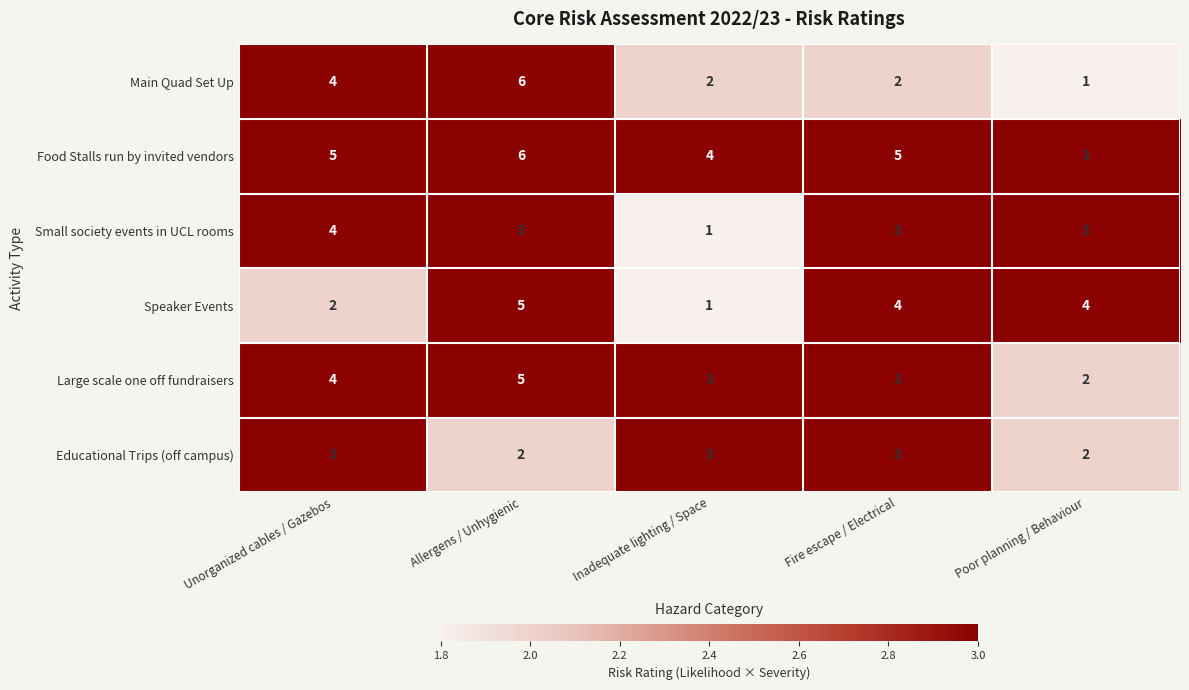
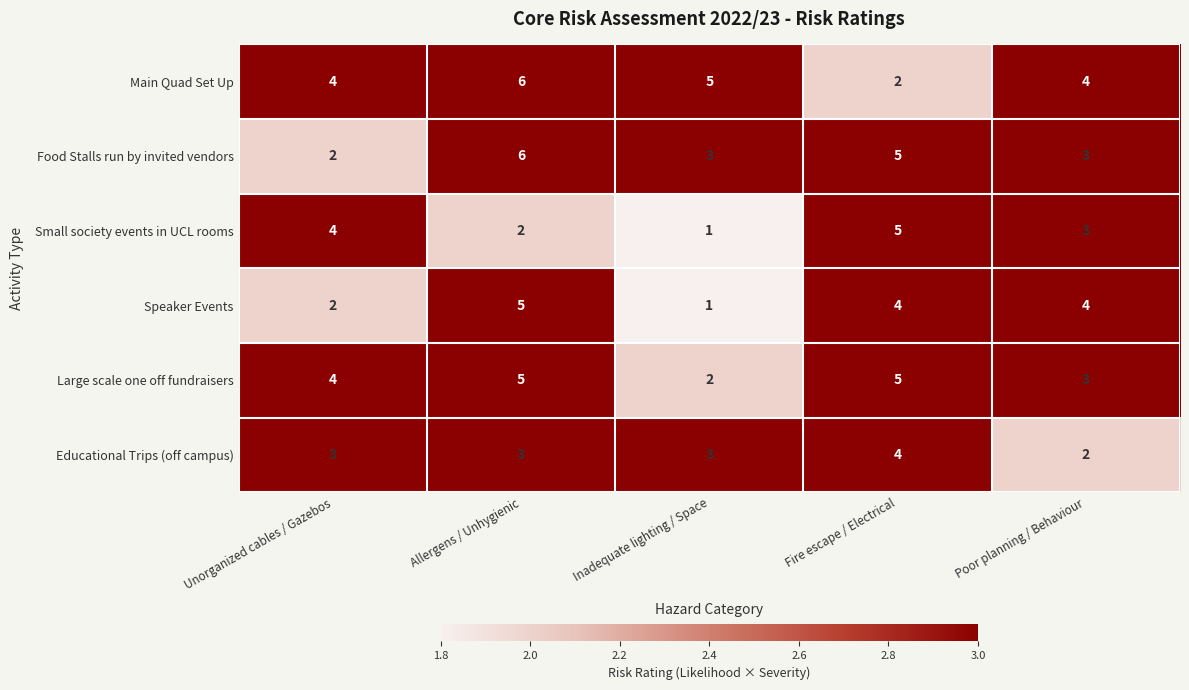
  {
    "Main Quad Set Up": {
      "Unorganized cables / Gazebos": 4,
      "Allergens / Unhygienic": 6,
-     "Inadequate lighting / Space": 2,
+     "Inadequate lighting / Space": 5,
      "Fire escape / Electrical": 2,
-     "Poor planning / Behaviour": 1
+     "Poor planning / Behaviour": 4
    },
    "Food Stalls run by invited vendors": {
-     "Unorganized cables / Gazebos": 5,
+     "Unorganized cables / Gazebos": 2,
      "Allergens / Unhygienic": 6,
-     "Inadequate lighting / Space": 4,
+     "Inadequate lighting / Space": 3,
      "Fire escape / Electrical": 5,
      "Poor planning / Behaviour": 3
    },
    "Small society events in UCL rooms": {
      "Unorganized cables / Gazebos": 4,
-     "Allergens / Unhygienic": 3,
+     "Allergens / Unhygienic": 2,
      "Inadequate lighting / Space": 1,
-     "Fire escape / Electrical": 3,
+     "Fire escape / Electrical": 5,
      "Poor planning / Behaviour": 3
    },
    "Speaker Events": {
      "Unorganized cables / Gazebos": 2,
      "Allergens / Unhygienic": 5,
      "Inadequate lighting / Space": 1,
      "Fire escape / Electrical": 4,
      "Poor planning / Behaviour": 4
    },
    "Large scale one off fundraisers": {
      "Unorganized cables / Gazebos": 4,
      "Allergens / Unhygienic": 5,
-     "Inadequate lighting / Space": 3,
-     "Fire escape / Electrical": 3,
-     "Poor planning / Behaviour": 2
+     "Inadequate lighting / Space": 2,
+     "Fire escape / Electrical": 5,
+     "Poor planning / Behaviour": 3
    },
    "Educational Trips (off campus)": {
      "Unorganized cables / Gazebos": 3,
-     "Allergens / Unhygienic": 2,
+     "Allergens / Unhygienic": 3,
      "Inadequate lighting / Space": 3,
-     "Fire escape / Electrical": 3,
+     "Fire escape / Electrical": 4,
      "Poor planning / Behaviour": 2
    }
  }
